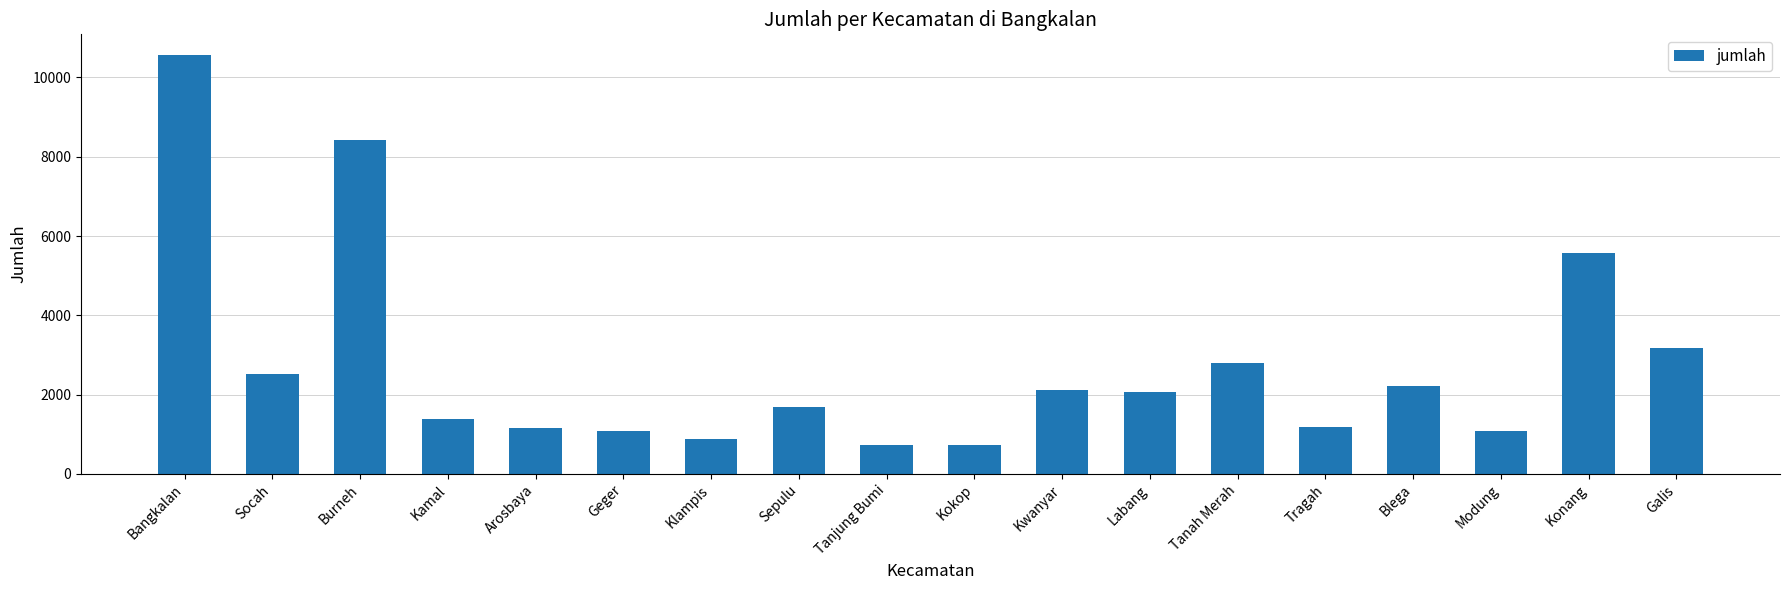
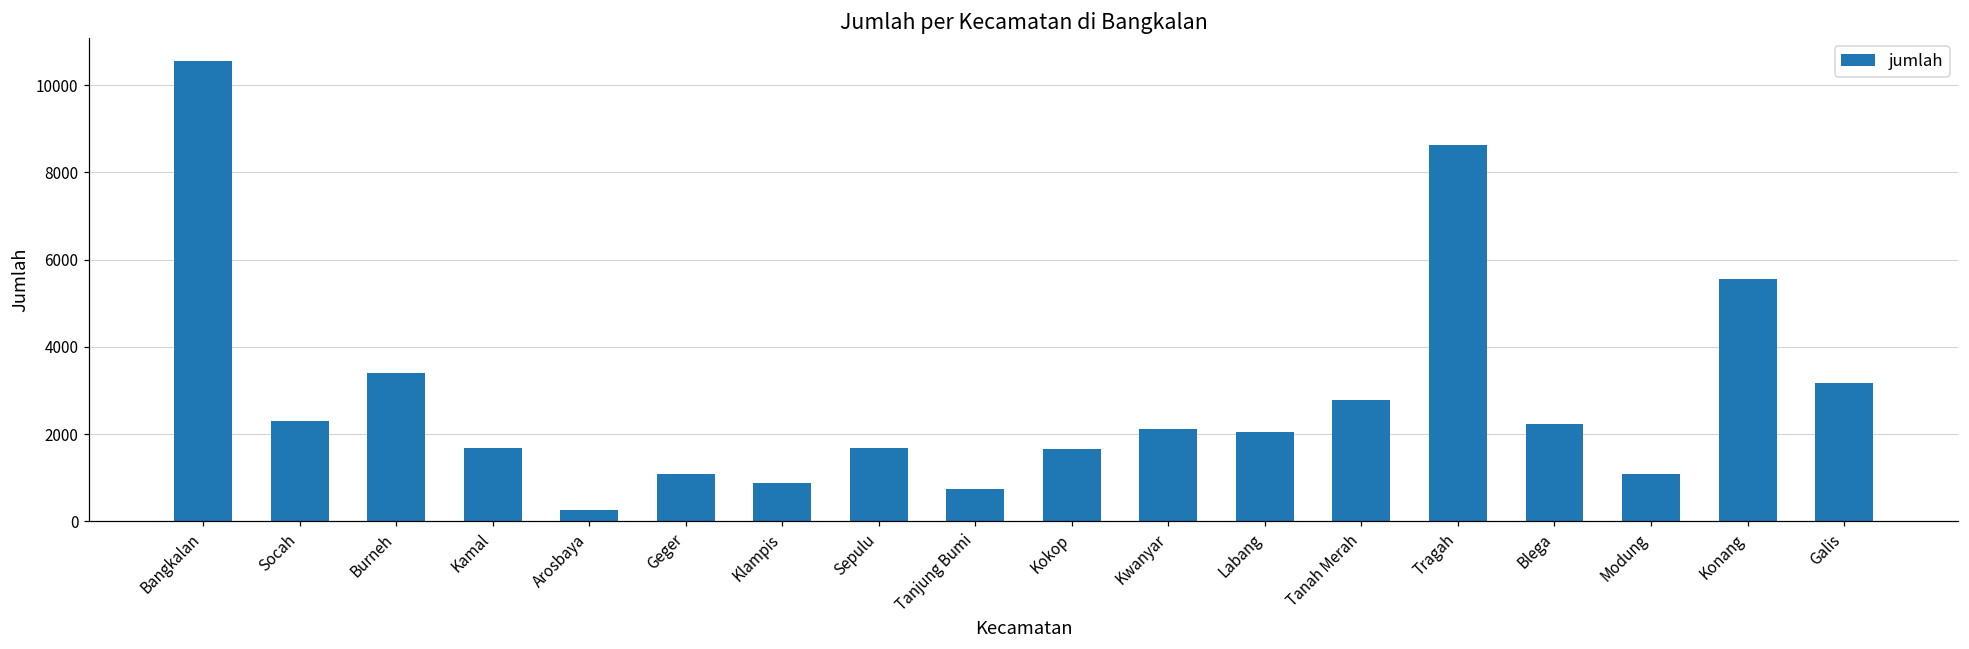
  {
    "Bangkalan": 10600,
-   "Socah": 2500,
-   "Burneh": 8400,
-   "Kamal": 1400,
-   "Arosbaya": 1100,
+   "Socah": 2300,
+   "Burneh": 3400,
+   "Kamal": 1700,
+   "Arosbaya": 300,
    "Geger": 1100,
    "Klampis": 900,
    "Sepulu": 1700,
    "Tanjung Bumi": 700,
-   "Kokop": 700,
+   "Kokop": 1700,
    "Kwanyar": 2100,
    "Labang": 2100,
    "Tanah Merah": 2800,
-   "Tragah": 1200,
+   "Tragah": 8600,
    "Blega": 2200,
    "Modung": 1100,
    "Konang": 5600,
    "Galis": 3200
  }
